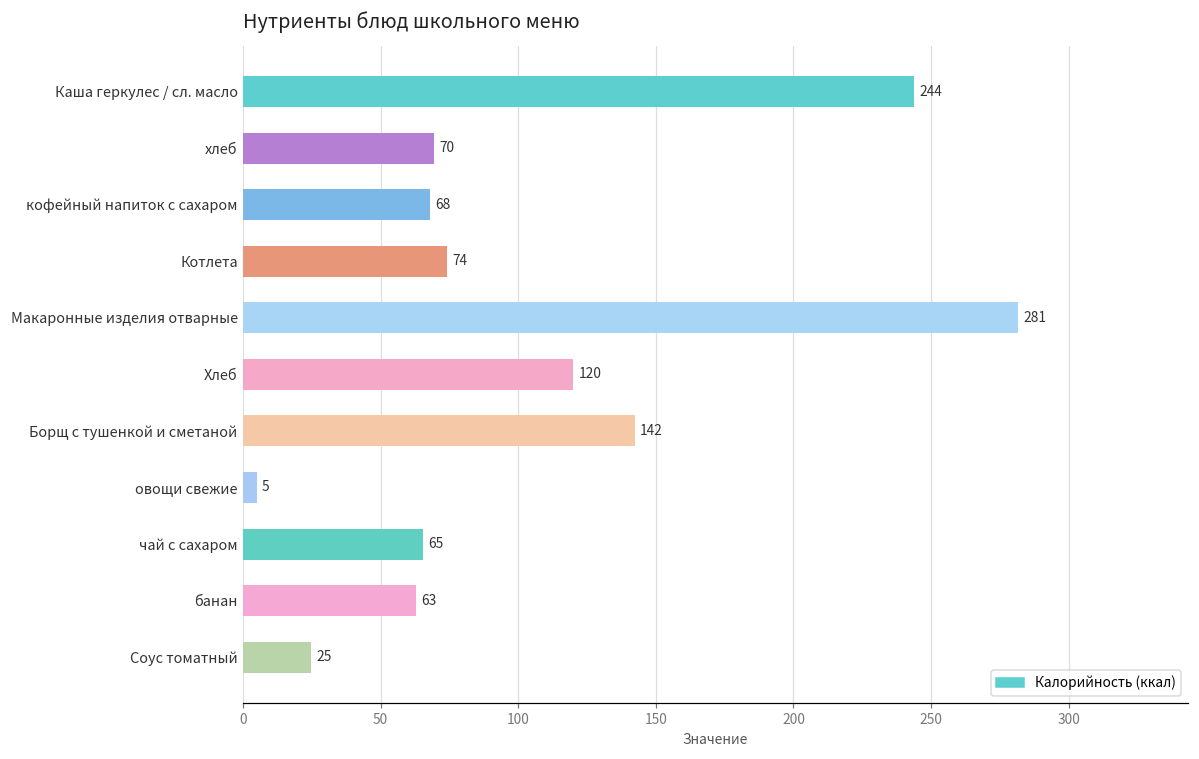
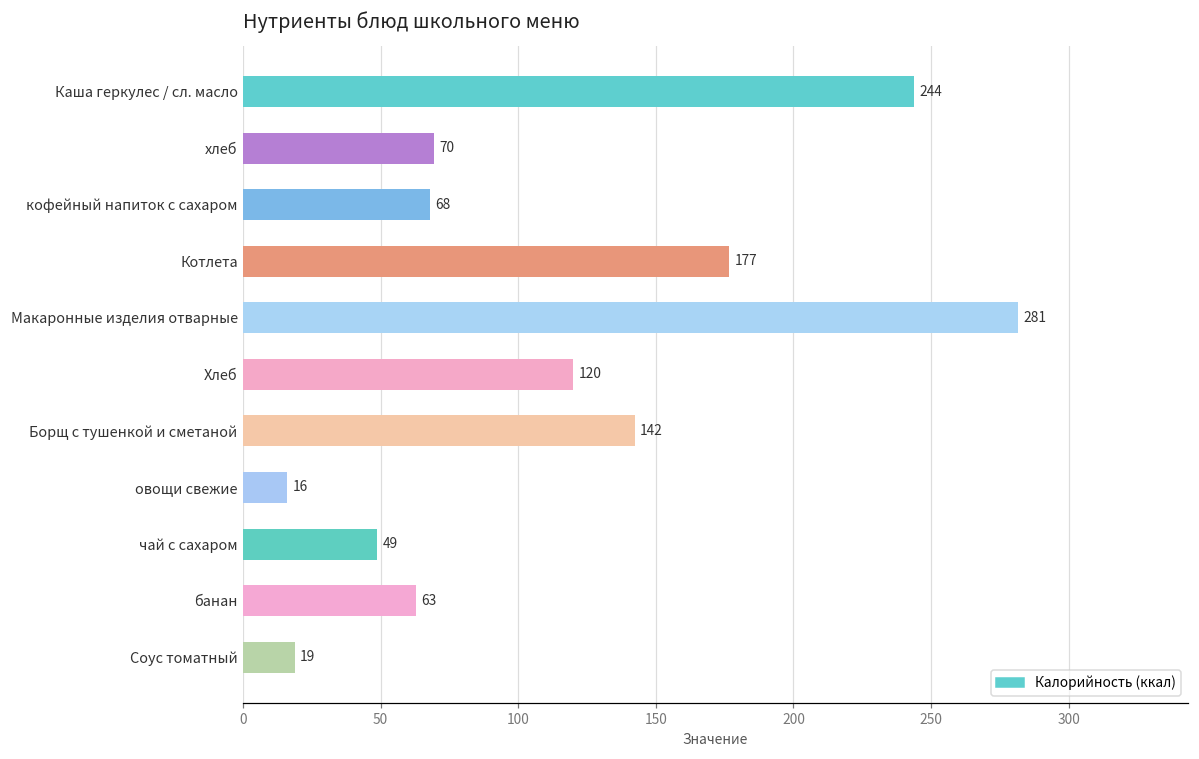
  {
    "Каша геркулес / сл. масло": 244,
    "хлеб": 70,
    "кофейный напиток с сахаром": 68,
-   "Котлета": 74,
+   "Котлета": 177,
    "Макаронные изделия отварные": 281,
    "Хлеб": 120,
    "Борщ с тушенкой и сметаной": 142,
-   "овощи свежие": 5,
-   "чай с сахаром": 65,
+   "овощи свежие": 16,
+   "чай с сахаром": 49,
    "банан": 63,
-   "Соус томатный": 25
+   "Соус томатный": 19
  }
